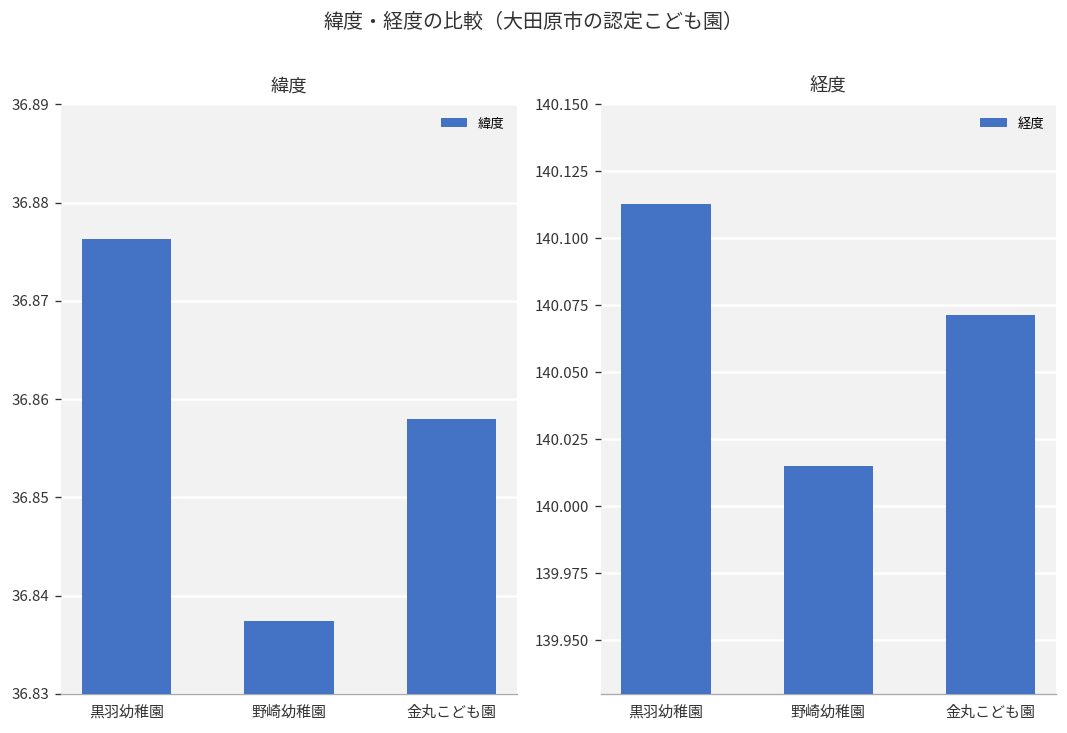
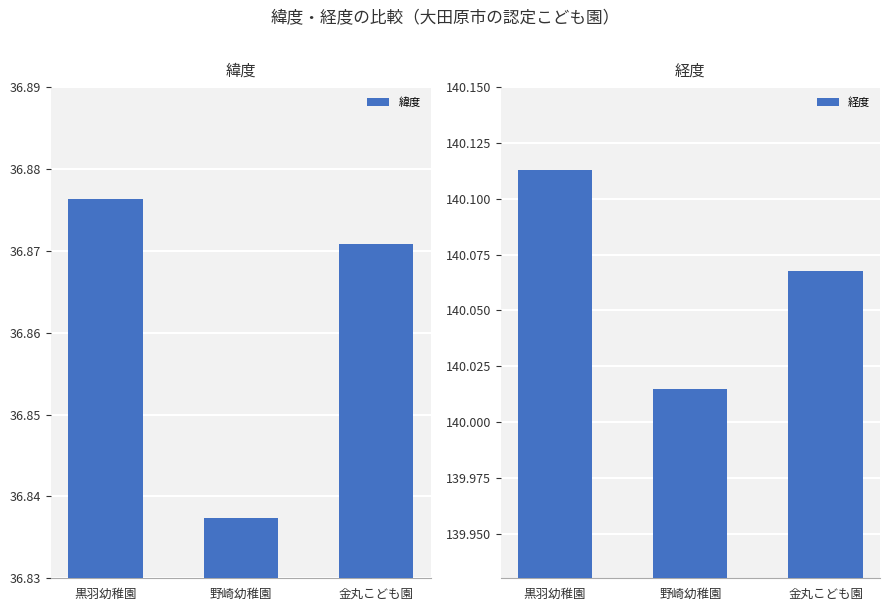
  {
    "緯度": {
      "黒羽幼稚園": 36.876,
      "野崎幼稚園": 36.837,
-     "金丸こども園": 36.858
+     "金丸こども園": 36.871
    },
    "経度": {
      "黒羽幼稚園": 140.113,
      "野崎幼稚園": 140.015,
-     "金丸こども園": 140.071
+     "金丸こども園": 140.068
    }
  }
